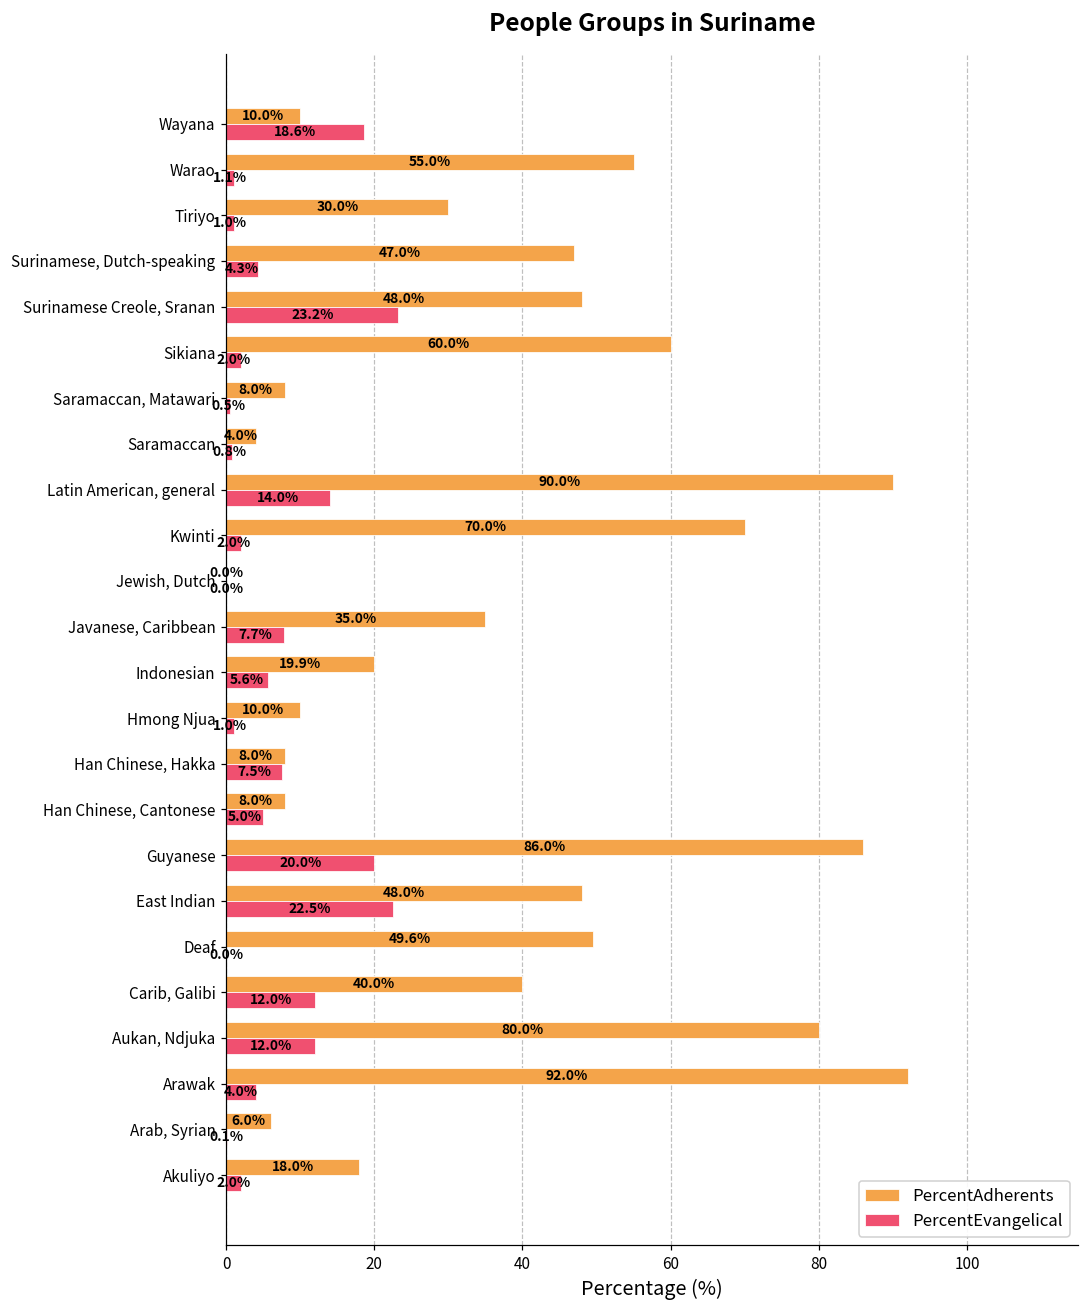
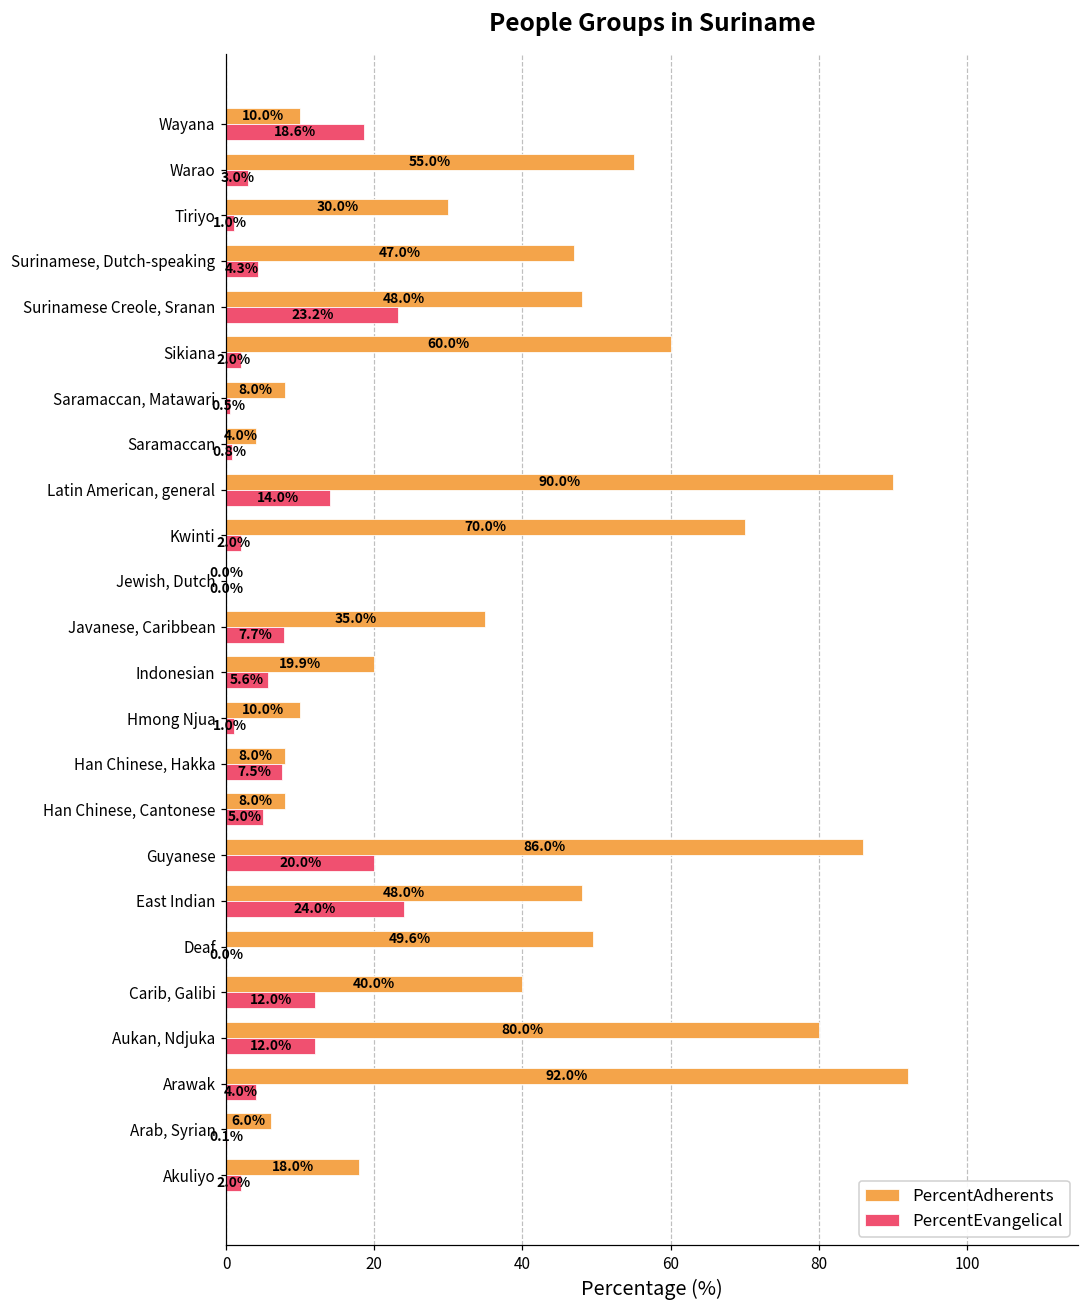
  {
    "PercentAdherents": {
      "Wayana": "10.0%",
      "Warao": "55.0%",
      "Tiriyo": "30.0%",
      "Surinamese, Dutch-speaking": "47.0%",
      "Surinamese Creole, Sranan": "48.0%",
      "Sikiana": "60.0%",
      "Saramaccan, Matawari": "8.0%",
      "Saramaccan": "4.0%",
      "Latin American, general": "90.0%",
      "Kwinti": "70.0%",
      "Jewish, Dutch": "0.0%",
      "Javanese, Caribbean": "35.0%",
      "Indonesian": "19.9%",
      "Hmong Njua": "10.0%",
      "Han Chinese, Hakka": "8.0%",
      "Han Chinese, Cantonese": "8.0%",
      "Guyanese": "86.0%",
      "East Indian": "48.0%",
      "Deaf": "49.6%",
      "Carib, Galibi": "40.0%",
      "Aukan, Ndjuka": "80.0%",
      "Arawak": "92.0%",
      "Arab, Syrian": "6.0%",
      "Akuliyo": "18.0%"
    },
    "PercentEvangelical": {
      "Wayana": "18.6%",
-     "Warao": "1.1%",
+     "Warao": "3.0%",
      "Tiriyo": "1.0%",
      "Surinamese, Dutch-speaking": "4.3%",
      "Surinamese Creole, Sranan": "23.2%",
      "Sikiana": "2.0%",
      "Saramaccan, Matawari": "0.5%",
      "Saramaccan": "0.8%",
      "Latin American, general": "14.0%",
      "Kwinti": "2.0%",
      "Jewish, Dutch": "0.0%",
      "Javanese, Caribbean": "7.7%",
      "Indonesian": "5.6%",
      "Hmong Njua": "1.0%",
      "Han Chinese, Hakka": "7.5%",
      "Han Chinese, Cantonese": "5.0%",
      "Guyanese": "20.0%",
-     "East Indian": "22.5%",
+     "East Indian": "24.0%",
      "Deaf": "0.0%",
      "Carib, Galibi": "12.0%",
      "Aukan, Ndjuka": "12.0%",
      "Arawak": "4.0%",
      "Arab, Syrian": "0.1%",
      "Akuliyo": "2.0%"
    }
  }
